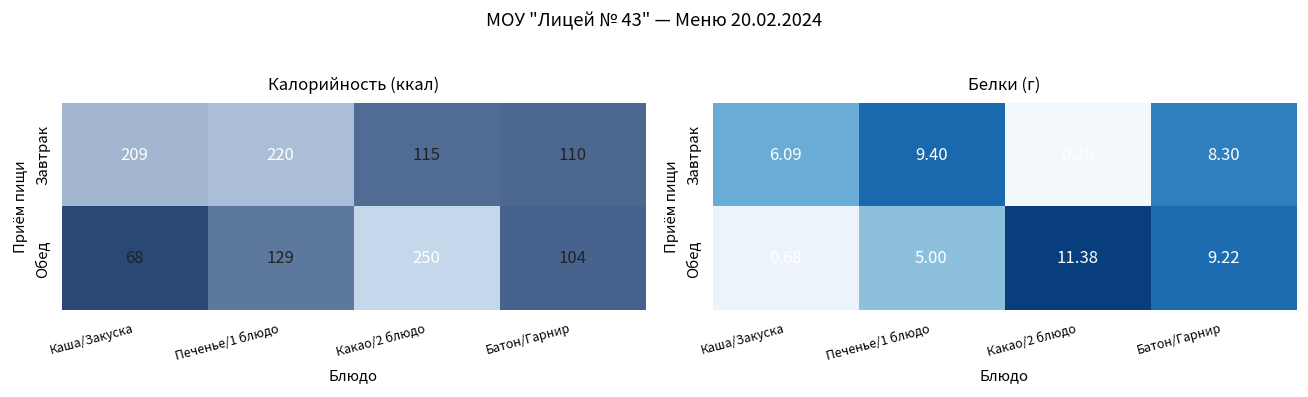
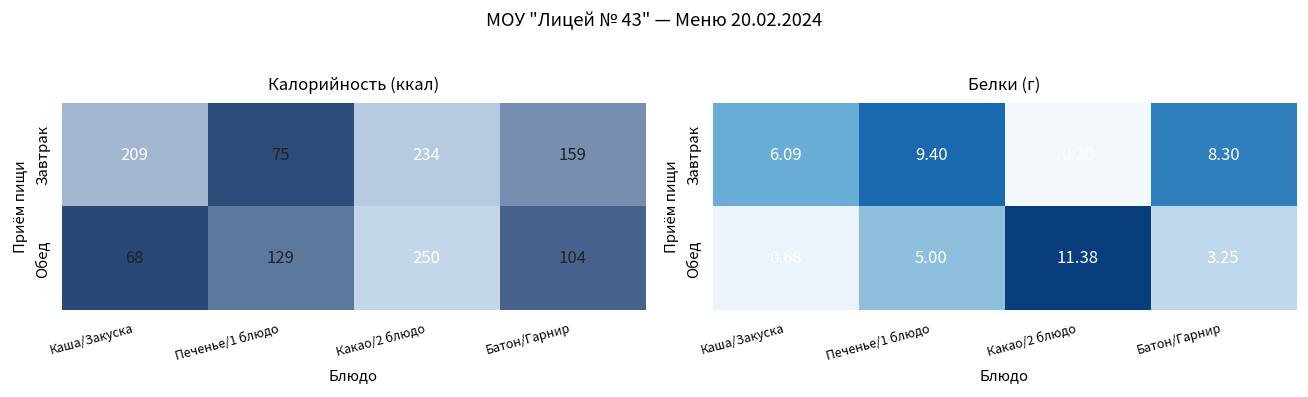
  {
    "Калорийность (ккал)": {
      "Завтрак": {
        "Каша/Закуска": 209,
-       "Печенье/1 блюдо": 220,
-       "Какао/2 блюдо": 115,
-       "Батон/Гарнир": 110
+       "Печенье/1 блюдо": 75,
+       "Какао/2 блюдо": 234,
+       "Батон/Гарнир": 159
      },
      "Обед": {
        "Каша/Закуска": 68,
        "Печенье/1 блюдо": 129,
        "Какао/2 блюдо": 250,
        "Батон/Гарнир": 104
      }
    },
    "Белки (г)": {
      "Завтрак": {
        "Каша/Закуска": 6.09,
        "Печенье/1 блюдо": 9.40,
        "Батон/Гарнир": 8.30
      },
      "Обед": {
        "Печенье/1 блюдо": 5.00,
        "Какао/2 блюдо": 11.38,
-       "Батон/Гарнир": 9.22
+       "Батон/Гарнир": 3.25
      }
    }
  }
